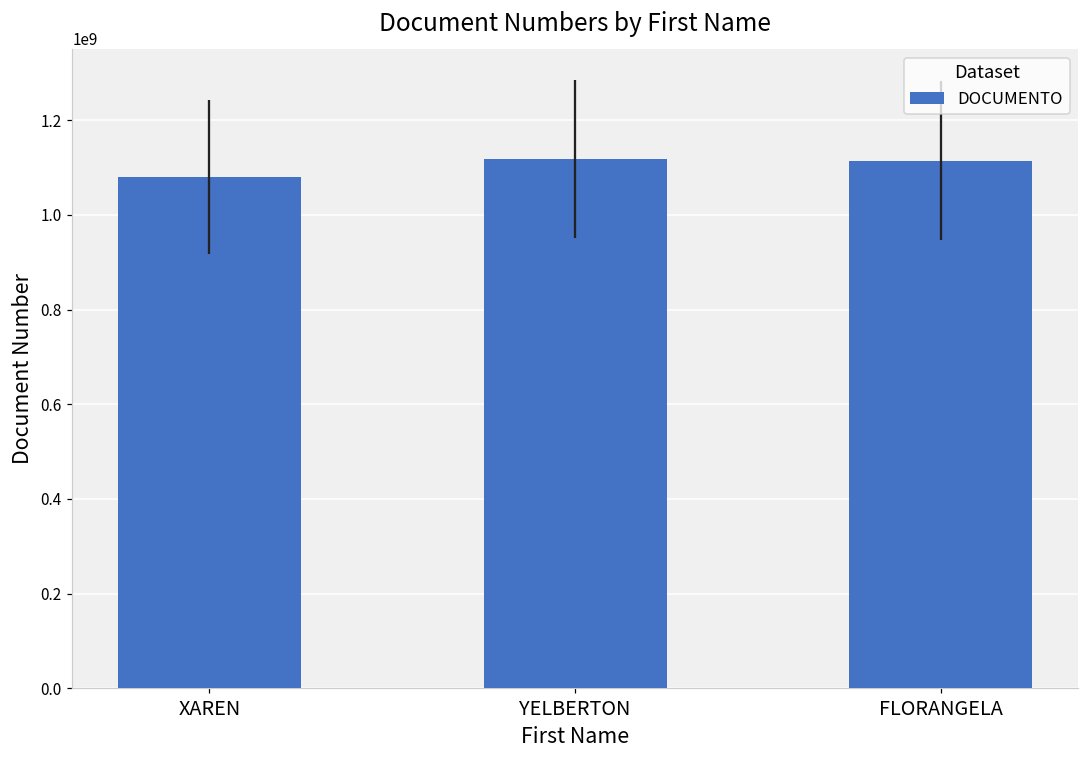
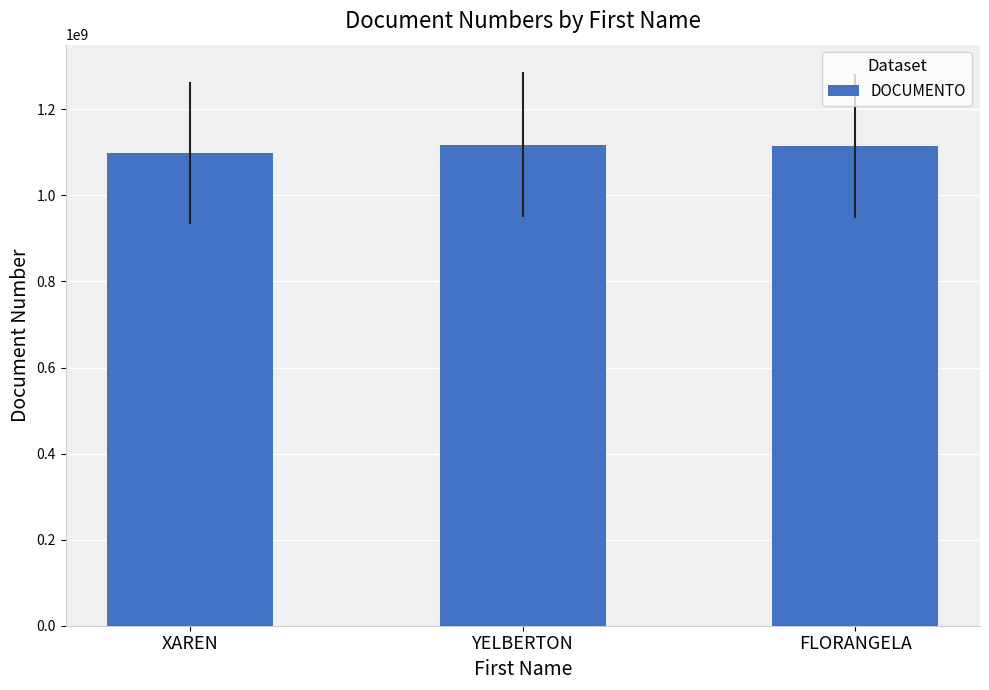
  {
-   "XAREN": 1080000000,
+   "XAREN": 1100000000,
    "YELBERTON": 1120000000,
    "FLORANGELA": 1110000000
  }
